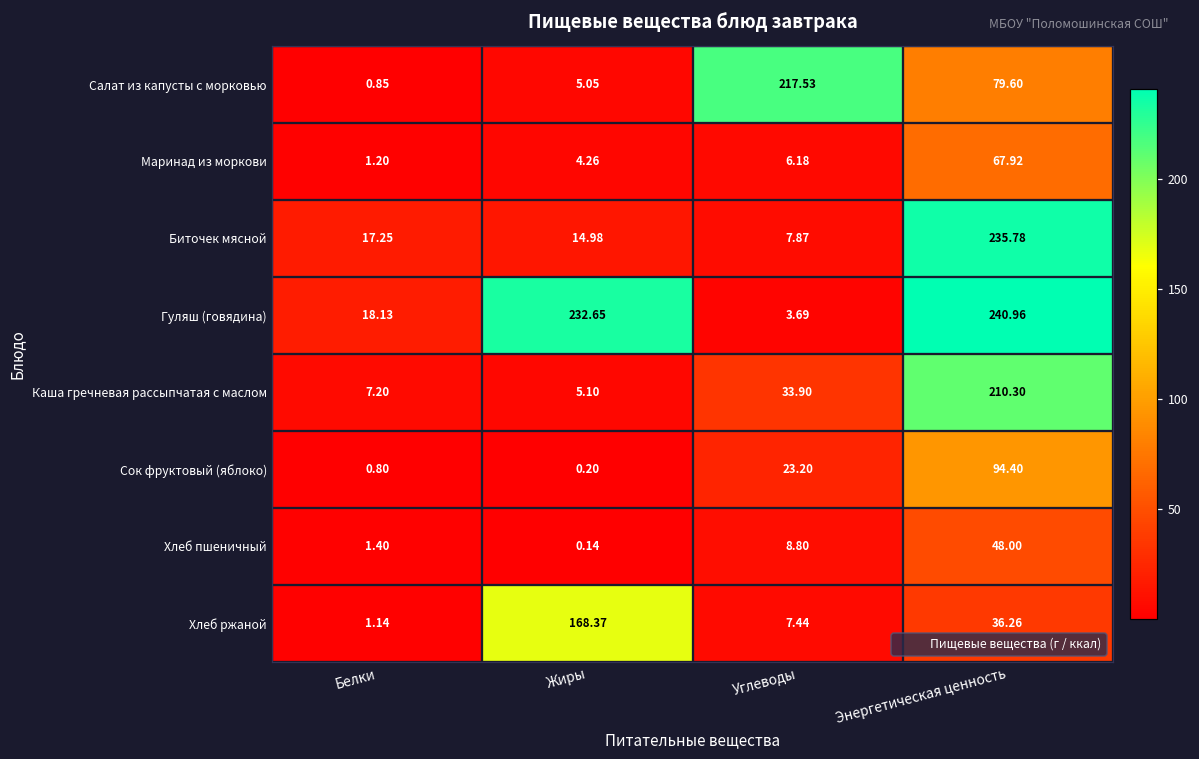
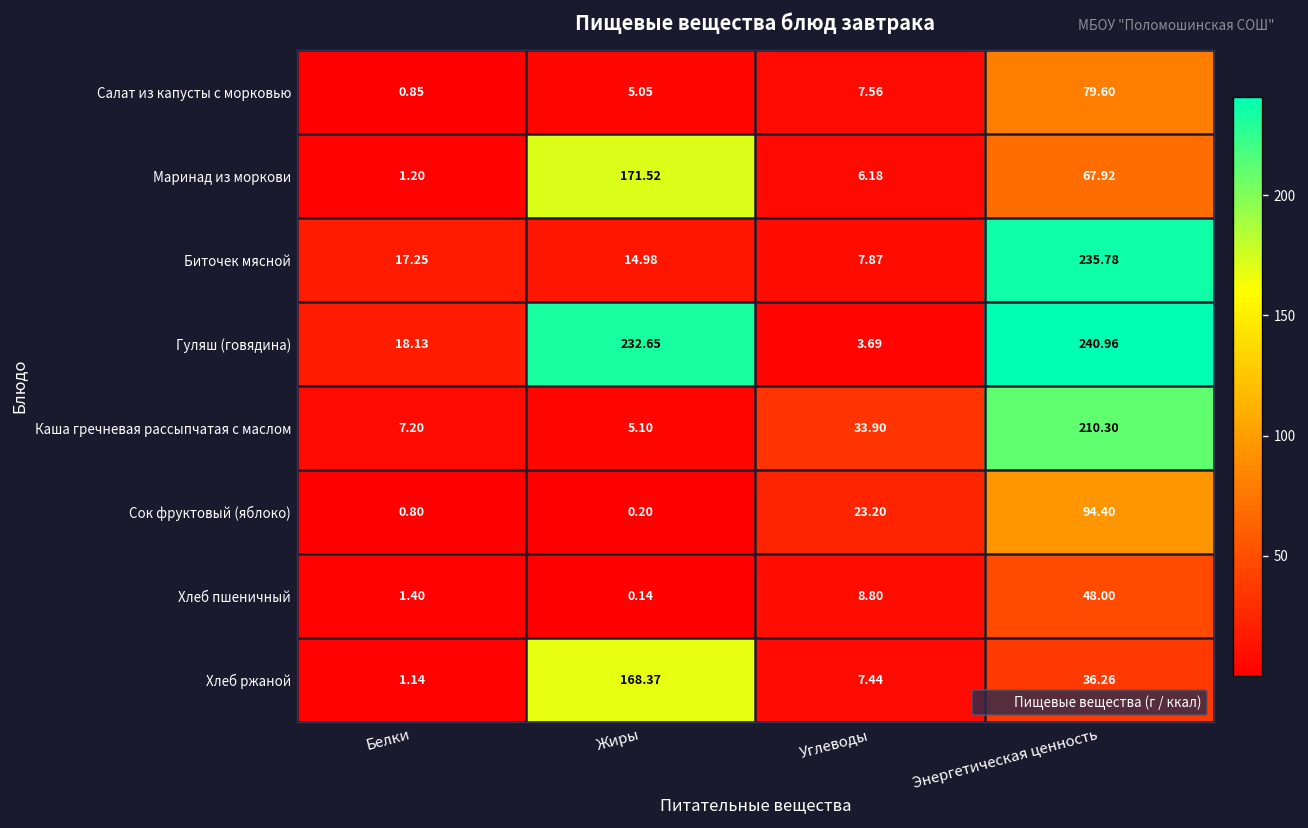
  {
    "Салат из капусты с морковью": {
      "Белки": 0.85,
      "Жиры": 5.05,
-     "Углеводы": 217.53,
+     "Углеводы": 7.56,
      "Энергетическая ценность": 79.60
    },
    "Маринад из моркови": {
      "Белки": 1.20,
-     "Жиры": 4.26,
+     "Жиры": 171.52,
      "Углеводы": 6.18,
      "Энергетическая ценность": 67.92
    },
    "Биточек мясной": {
      "Белки": 17.25,
      "Жиры": 14.98,
      "Углеводы": 7.87,
      "Энергетическая ценность": 235.78
    },
    "Гуляш (говядина)": {
      "Белки": 18.13,
      "Жиры": 232.65,
      "Углеводы": 3.69,
      "Энергетическая ценность": 240.96
    },
    "Каша гречневая рассыпчатая с маслом": {
      "Белки": 7.20,
      "Жиры": 5.10,
      "Углеводы": 33.90,
      "Энергетическая ценность": 210.30
    },
    "Сок фруктовый (яблоко)": {
      "Белки": 0.80,
      "Жиры": 0.20,
      "Углеводы": 23.20,
      "Энергетическая ценность": 94.40
    },
    "Хлеб пшеничный": {
      "Белки": 1.40,
      "Жиры": 0.14,
      "Углеводы": 8.80,
      "Энергетическая ценность": 48.00
    },
    "Хлеб ржаной": {
      "Белки": 1.14,
      "Жиры": 168.37,
      "Углеводы": 7.44,
      "Энергетическая ценность": 36.26
    }
  }
